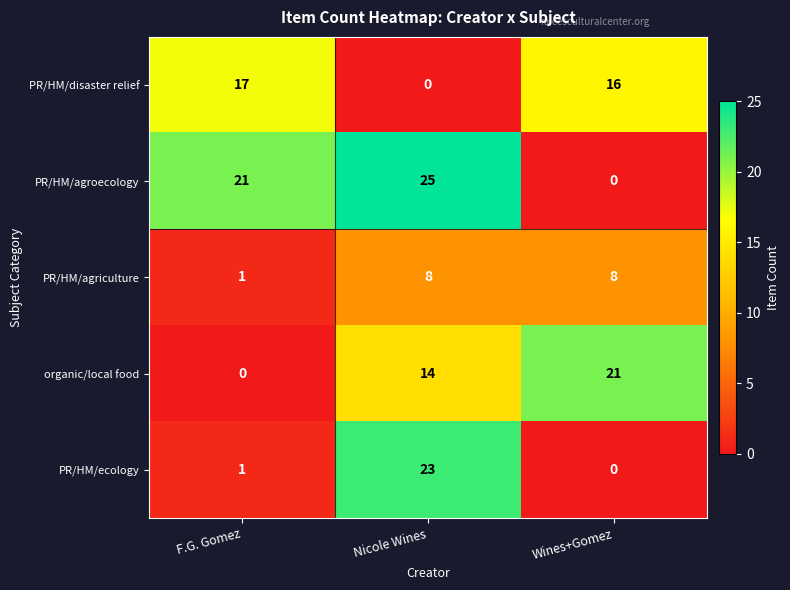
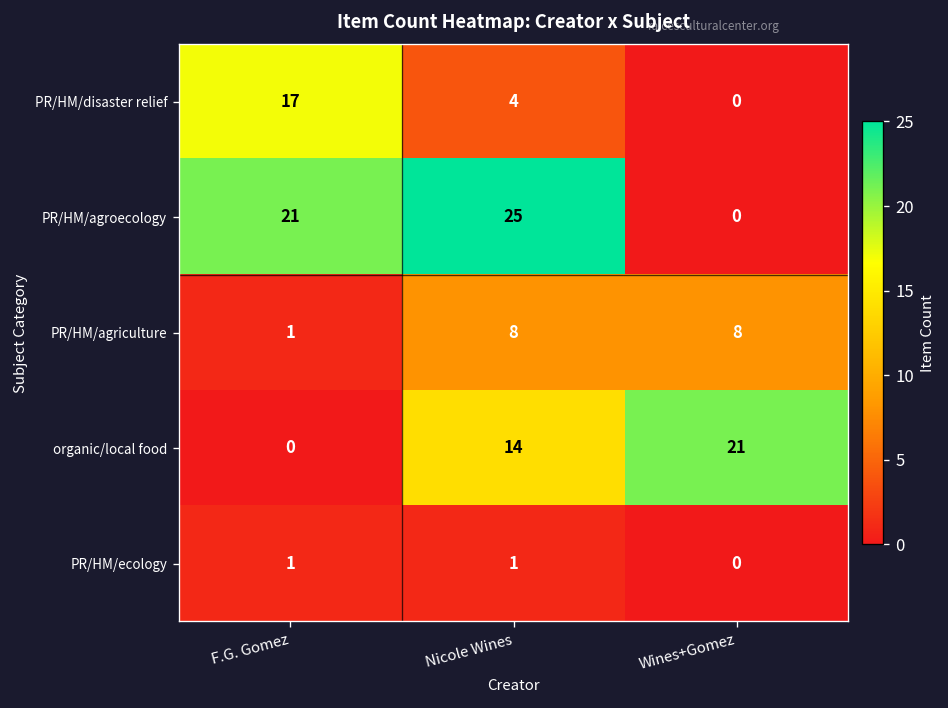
  {
    "PR/HM/disaster relief": {
      "F.G. Gomez": 17,
-     "Nicole Wines": 0,
-     "Wines+Gomez": 16
+     "Nicole Wines": 4,
+     "Wines+Gomez": 0
    },
    "PR/HM/agroecology": {
      "F.G. Gomez": 21,
      "Nicole Wines": 25,
      "Wines+Gomez": 0
    },
    "PR/HM/agriculture": {
      "F.G. Gomez": 1,
      "Nicole Wines": 8,
      "Wines+Gomez": 8
    },
    "organic/local food": {
      "F.G. Gomez": 0,
      "Nicole Wines": 14,
      "Wines+Gomez": 21
    },
    "PR/HM/ecology": {
      "F.G. Gomez": 1,
-     "Nicole Wines": 23,
+     "Nicole Wines": 1,
      "Wines+Gomez": 0
    }
  }
